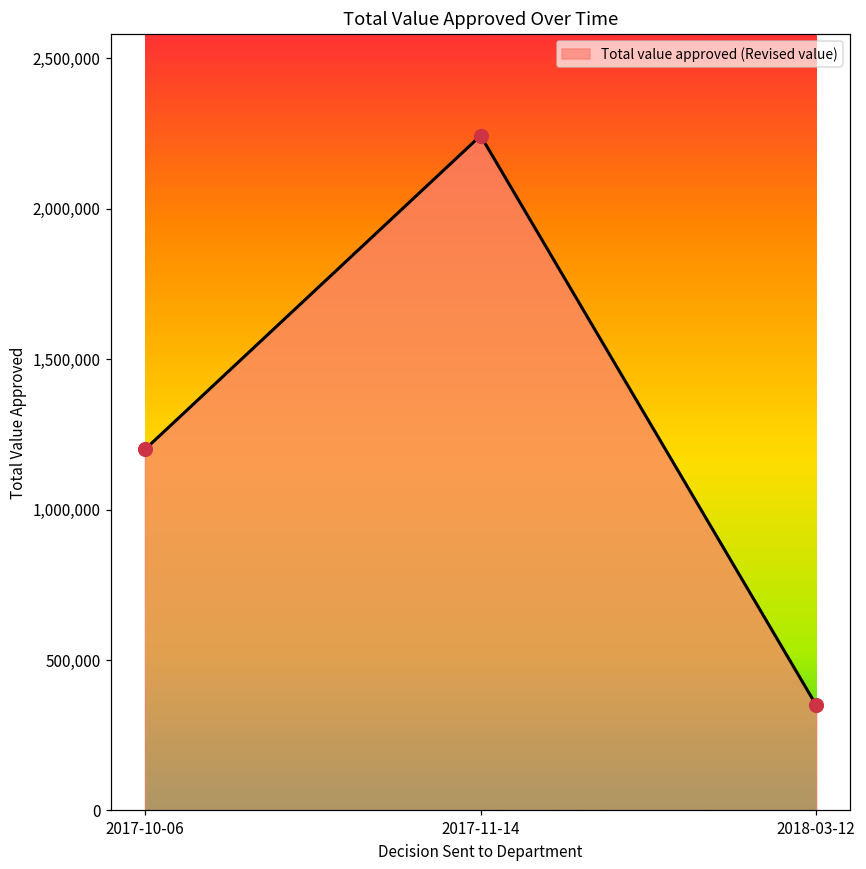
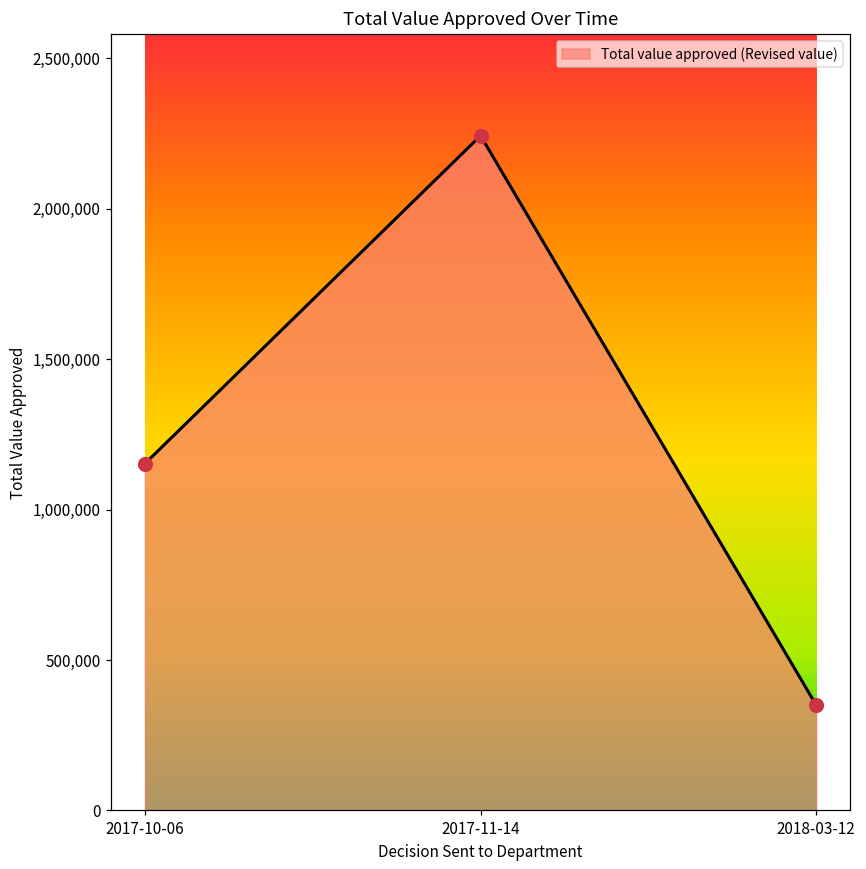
  {
-   "2017-10-06": "1,200,000",
+   "2017-10-06": "1,150,000",
    "2017-11-14": "2,240,000",
    "2018-03-12": "350,000"
  }
